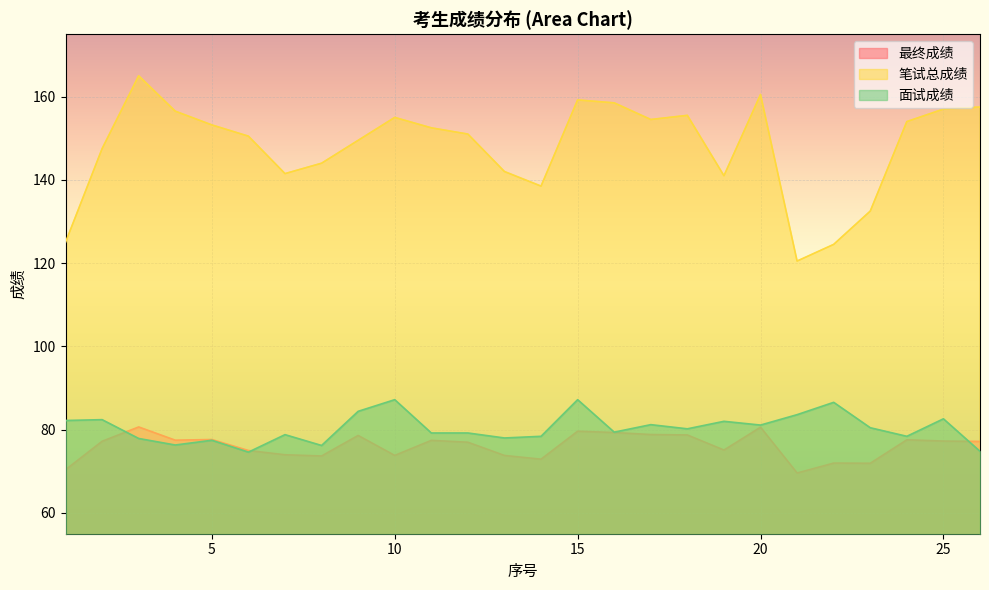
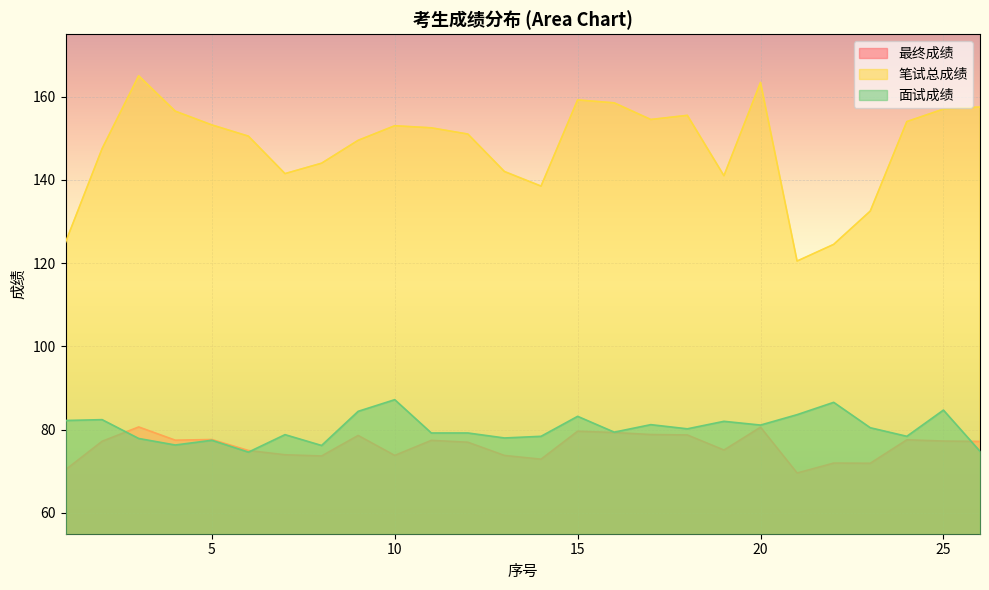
  {
    "最终成绩": {
      "10": 74,
      "15": 80,
      "25": 77
    },
    "笔试总成绩": {
      "5": 153,
-     "10": 155,
+     "10": 153,
      "15": 159,
-     "20": 161,
+     "20": 163,
      "25": 157
    },
    "面试成绩": {
      "10": 87,
-     "15": 87,
-     "25": 83
+     "15": 83,
+     "25": 85
    }
  }
